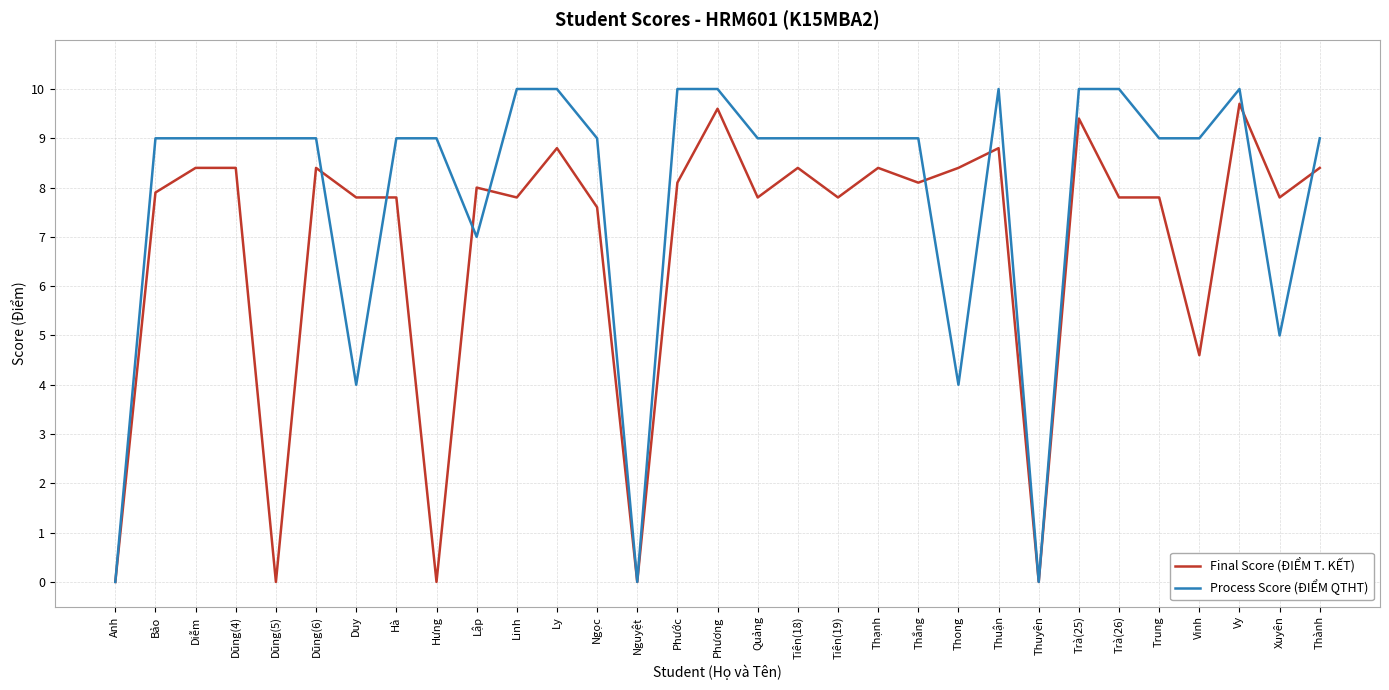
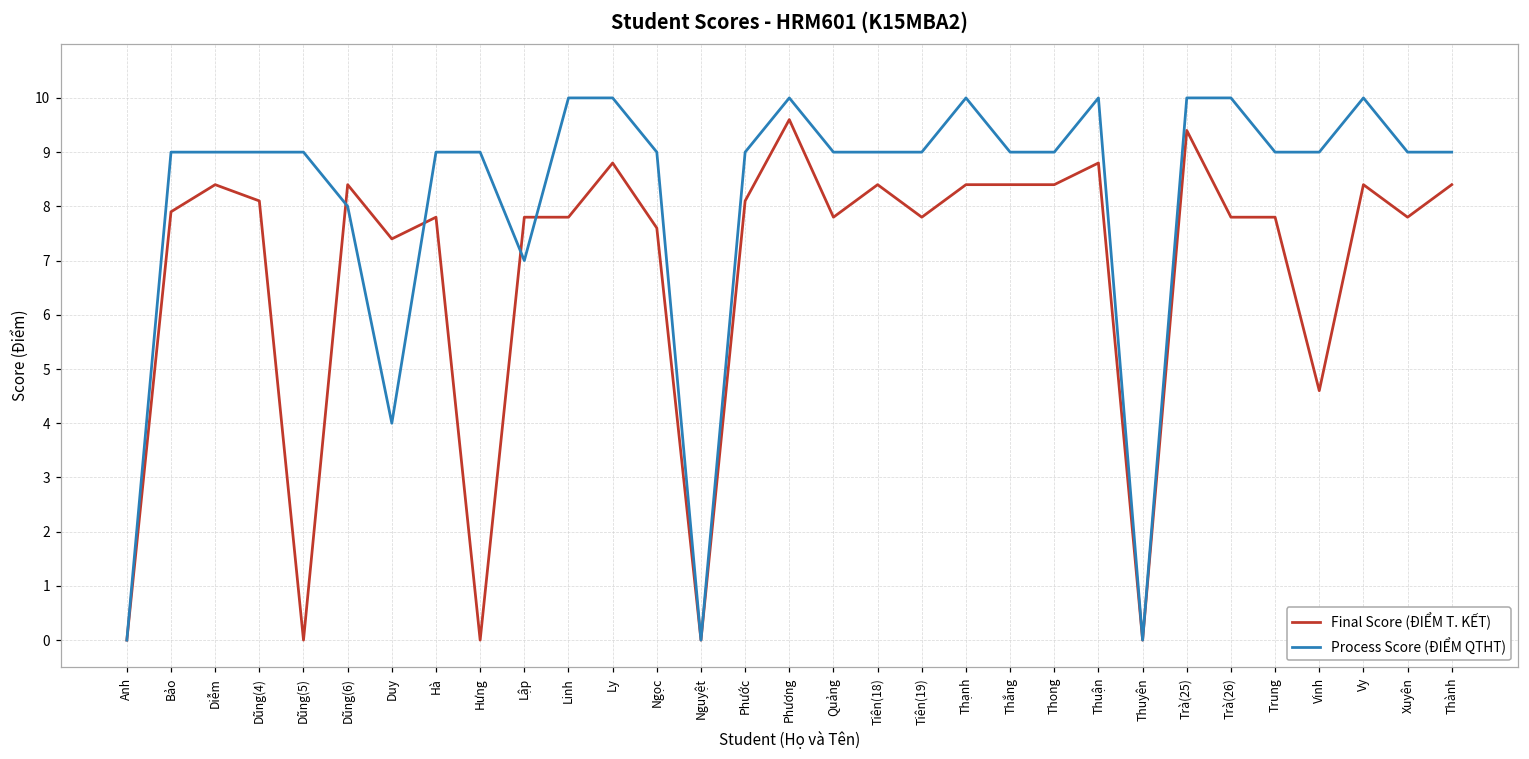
  {
    "Final Score (ĐIỂM T. KẾT)": {
      "Bảo": 7.9,
      "Diễm": 8.4,
-     "Dũng(4)": 8.4,
+     "Dũng(4)": 8.1,
      "Dũng(5)": 0.0,
      "Dũng(6)": 8.4,
-     "Duy": 7.8,
+     "Duy": 7.4,
      "Hà": 7.8,
      "Hưng": 0.0,
-     "Lập": 8.0,
+     "Lập": 7.8,
      "Linh": 7.8,
      "Ly": 8.8,
      "Ngọc": 7.6,
      "Phước": 8.1,
      "Phương": 9.6,
      "Quảng": 7.8,
      "Tiên(18)": 8.4,
      "Tiên(19)": 7.8,
      "Thạnh": 8.4,
-     "Thắng": 8.1,
+     "Thắng": 8.4,
      "Thong": 8.4,
      "Thuận": 8.8,
      "Trà(25)": 9.4,
      "Trà(26)": 7.8,
      "Trung": 7.8,
      "Vinh": 4.6,
-     "Vy": 9.7,
+     "Vy": 8.4,
      "Xuyên": 7.8,
      "Thành": 8.4
    },
    "Process Score (ĐIỂM QTHT)": {
      "Bảo": 9,
      "Diễm": 9,
      "Dũng(4)": 9,
      "Dũng(5)": 9,
-     "Dũng(6)": 9,
+     "Dũng(6)": 8,
      "Duy": 4,
      "Hà": 9,
      "Hưng": 9,
      "Lập": 7,
      "Linh": 10,
      "Ly": 10,
      "Ngọc": 9,
-     "Phước": 10,
+     "Phước": 9,
      "Phương": 10,
      "Quảng": 9,
      "Tiên(18)": 9,
      "Tiên(19)": 9,
-     "Thạnh": 9,
+     "Thạnh": 10,
      "Thắng": 9,
-     "Thong": 4,
+     "Thong": 9,
      "Thuận": 10,
      "Trà(25)": 10,
      "Trà(26)": 10,
      "Trung": 9,
      "Vinh": 9,
      "Vy": 10,
-     "Xuyên": 5,
+     "Xuyên": 9,
      "Thành": 9
    }
  }
